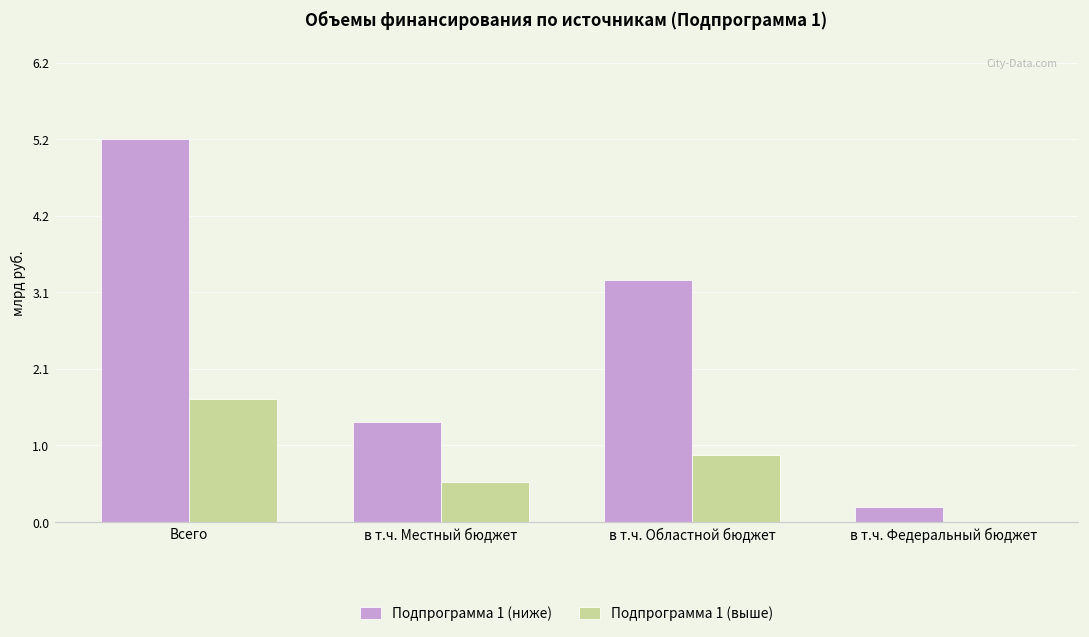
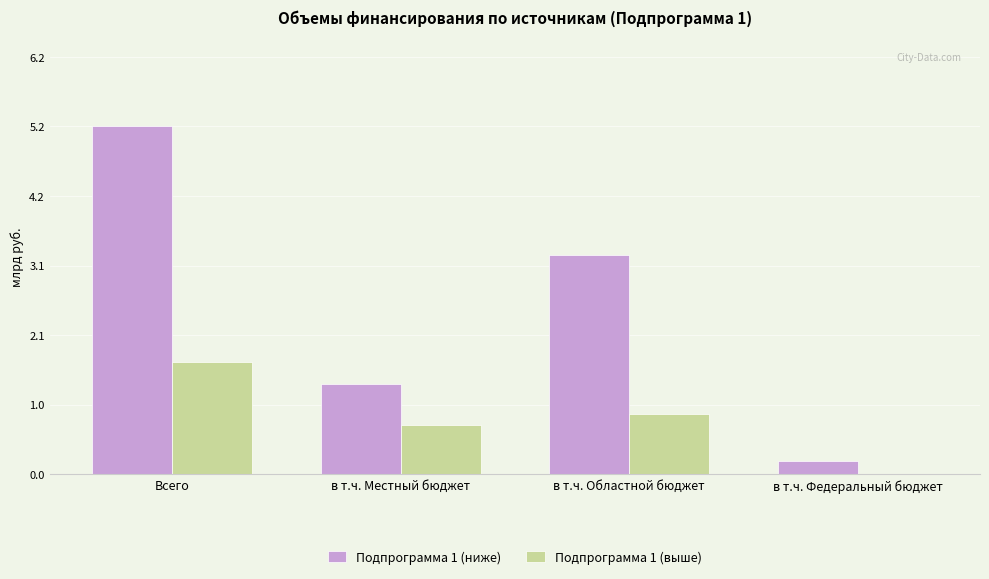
  {
    "Подпрограмма 1 (ниже)": {
      "Всего": 5.2,
      "в т.ч. Местный бюджет": 1.3,
      "в т.ч. Областной бюджет": 3.3,
      "в т.ч. Федеральный бюджет": 0.2
    },
    "Подпрограмма 1 (выше)": {
      "Всего": 1.7,
-     "в т.ч. Местный бюджет": 0.5,
+     "в т.ч. Местный бюджет": 0.7,
      "в т.ч. Областной бюджет": 0.9,
      "в т.ч. Федеральный бюджет": 0.0
    }
  }
